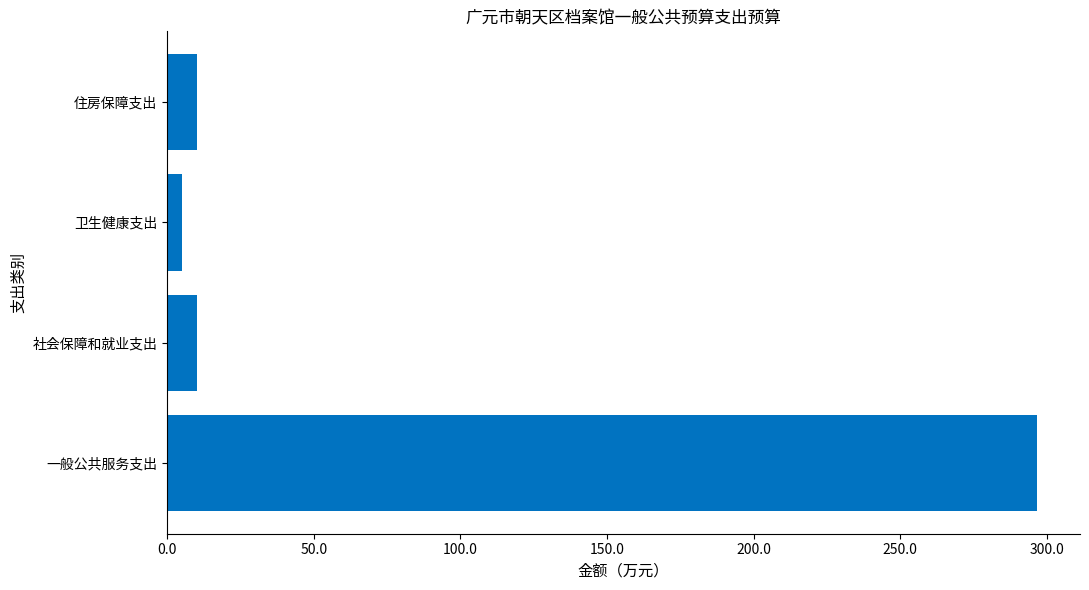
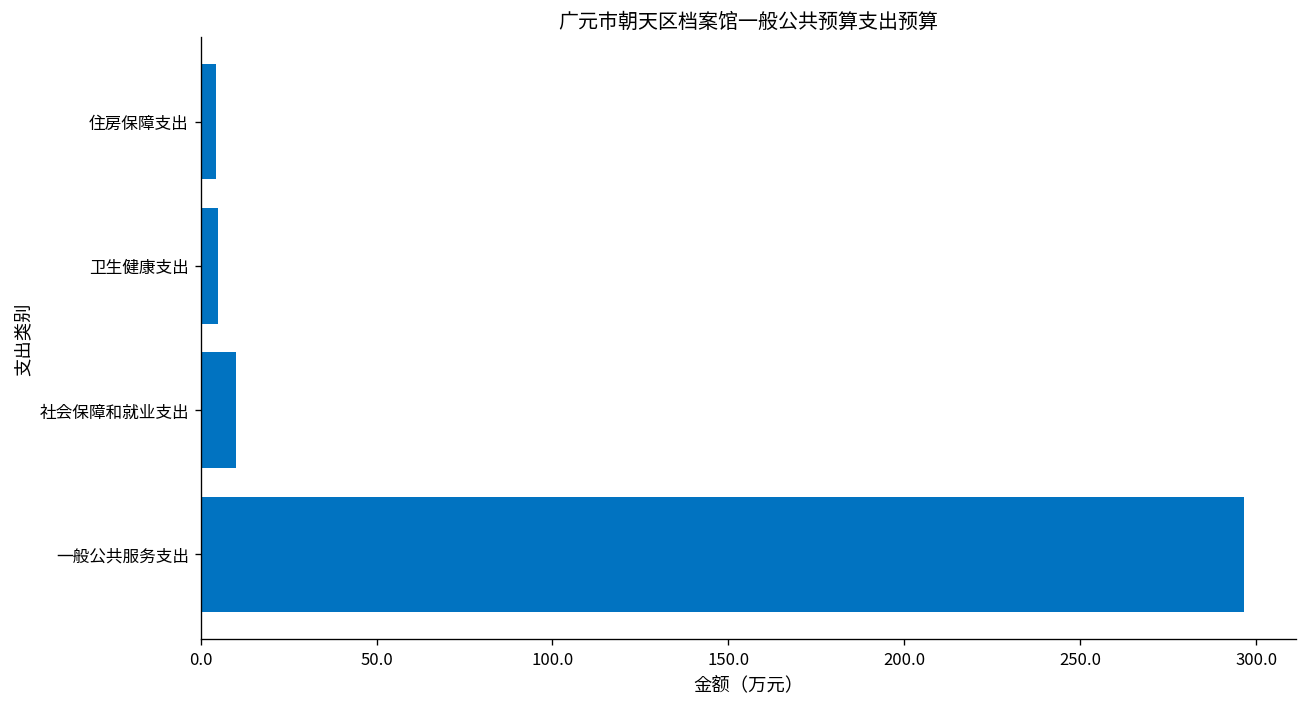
  {
-   "住房保障支出": 10,
+   "住房保障支出": 4,
    "卫生健康支出": 5,
    "社会保障和就业支出": 10,
    "一般公共服务支出": 296
  }
